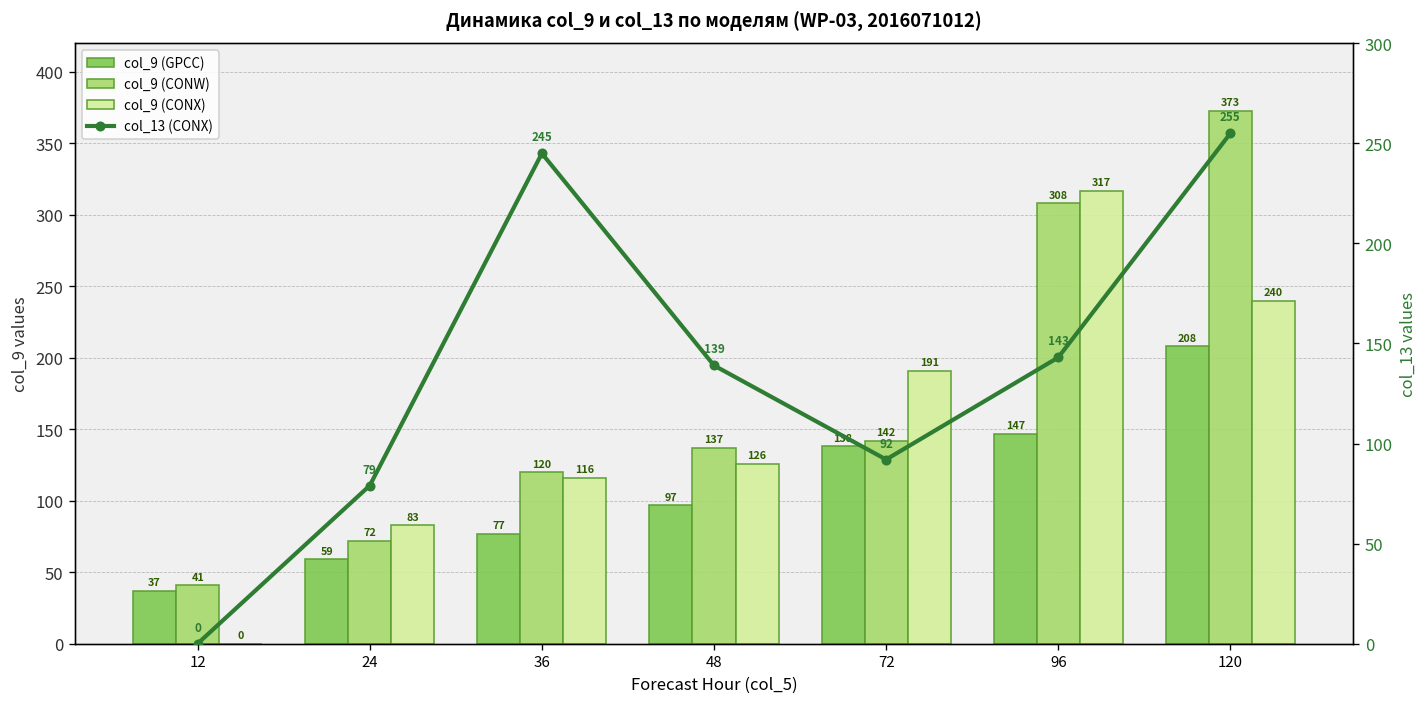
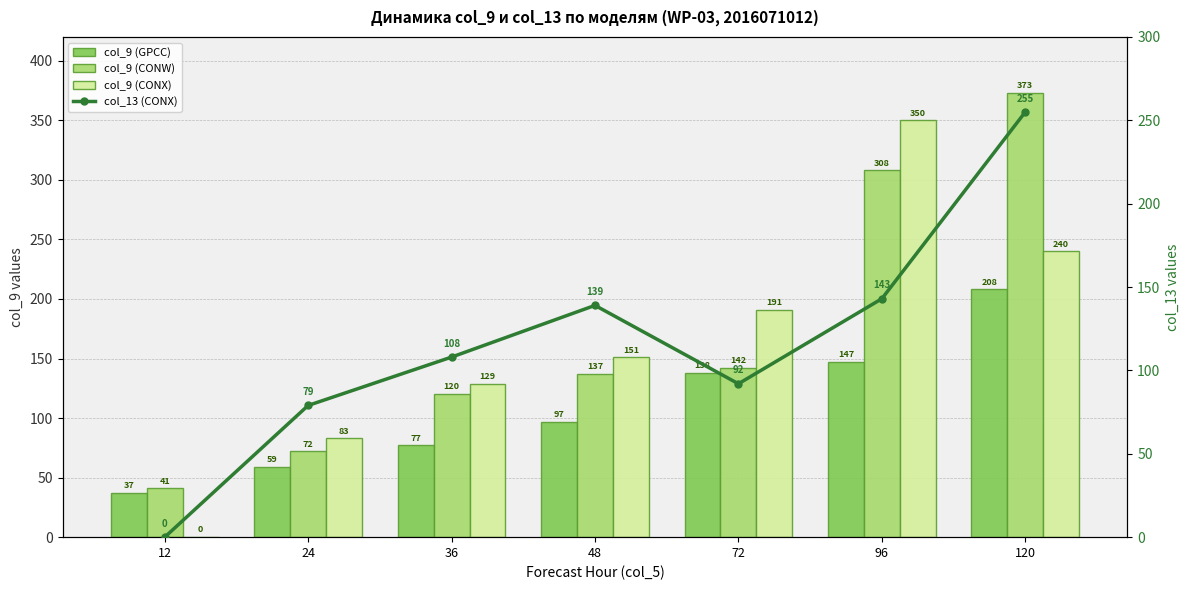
  {
    "col_9 (CONX)": {
      "12": 0,
      "24": 83,
-     "36": 116,
-     "48": 126,
+     "36": 129,
+     "48": 151,
      "72": 191,
-     "96": 317,
+     "96": 350,
      "120": 240
    },
    "col_13 (CONX)": {
      "12": 0,
      "24": 79,
-     "36": 245,
+     "36": 108,
      "48": 139,
      "72": 92,
      "96": 143,
      "120": 255
    }
  }
